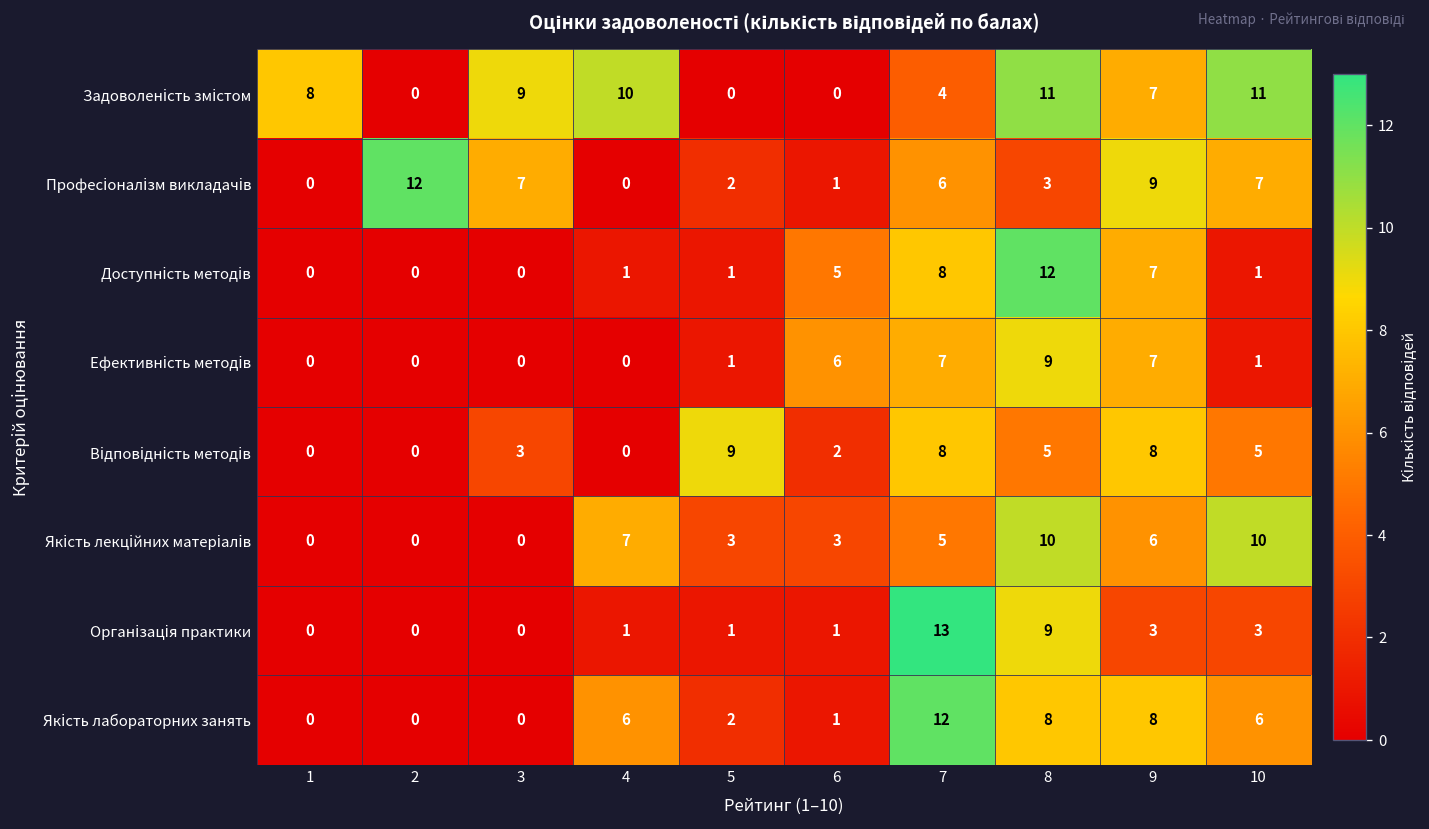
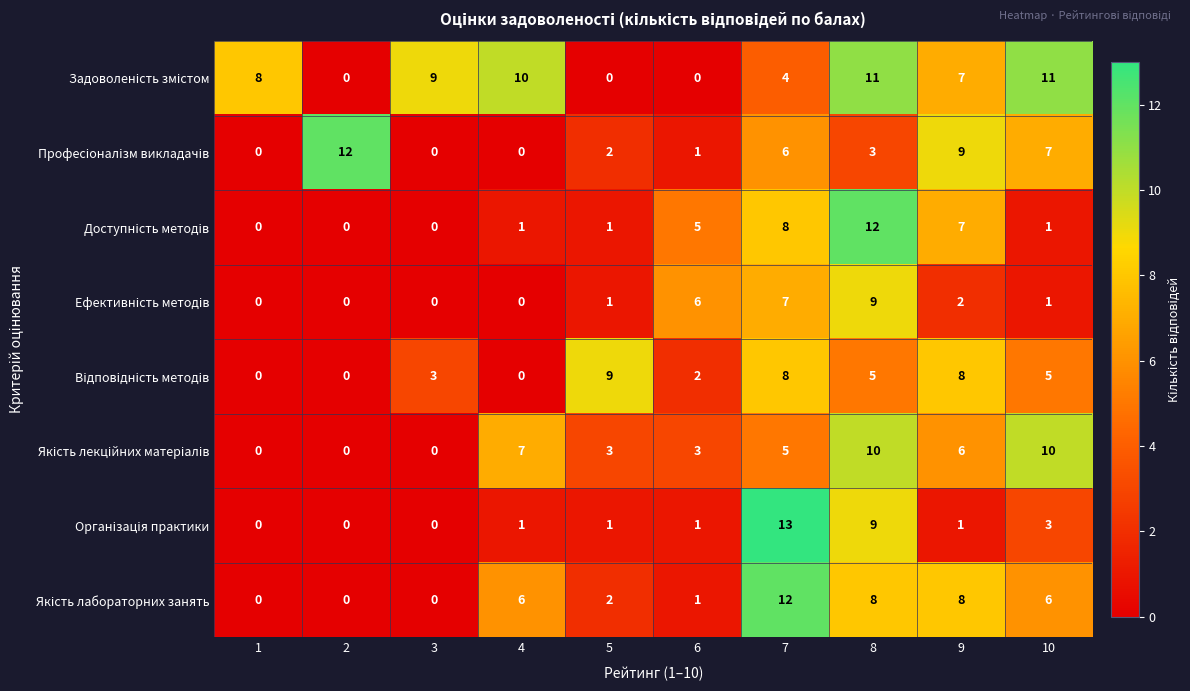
  {
    "Задоволеність змістом": {
      "1": 8,
      "2": 0,
      "3": 9,
      "4": 10,
      "5": 0,
      "6": 0,
      "7": 4,
      "8": 11,
      "9": 7,
      "10": 11
    },
    "Професіоналізм викладачів": {
      "1": 0,
      "2": 12,
-     "3": 7,
+     "3": 0,
      "4": 0,
      "5": 2,
      "6": 1,
      "7": 6,
      "8": 3,
      "9": 9,
      "10": 7
    },
    "Доступність методів": {
      "1": 0,
      "2": 0,
      "3": 0,
      "4": 1,
      "5": 1,
      "6": 5,
      "7": 8,
      "8": 12,
      "9": 7,
      "10": 1
    },
    "Ефективність методів": {
      "1": 0,
      "2": 0,
      "3": 0,
      "4": 0,
      "5": 1,
      "6": 6,
      "7": 7,
      "8": 9,
-     "9": 7,
+     "9": 2,
      "10": 1
    },
    "Відповідність методів": {
      "1": 0,
      "2": 0,
      "3": 3,
      "4": 0,
      "5": 9,
      "6": 2,
      "7": 8,
      "8": 5,
      "9": 8,
      "10": 5
    },
    "Якість лекційних матеріалів": {
      "1": 0,
      "2": 0,
      "3": 0,
      "4": 7,
      "5": 3,
      "6": 3,
      "7": 5,
      "8": 10,
      "9": 6,
      "10": 10
    },
    "Організація практики": {
      "1": 0,
      "2": 0,
      "3": 0,
      "4": 1,
      "5": 1,
      "6": 1,
      "7": 13,
      "8": 9,
-     "9": 3,
+     "9": 1,
      "10": 3
    },
    "Якість лабораторних занять": {
      "1": 0,
      "2": 0,
      "3": 0,
      "4": 6,
      "5": 2,
      "6": 1,
      "7": 12,
      "8": 8,
      "9": 8,
      "10": 6
    }
  }
